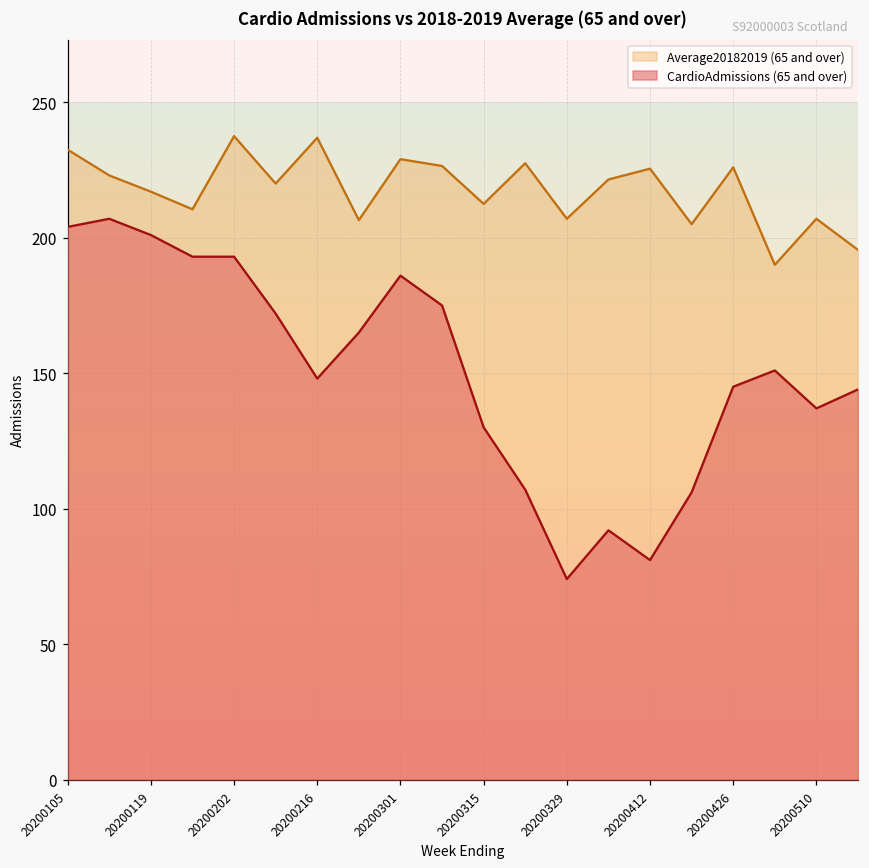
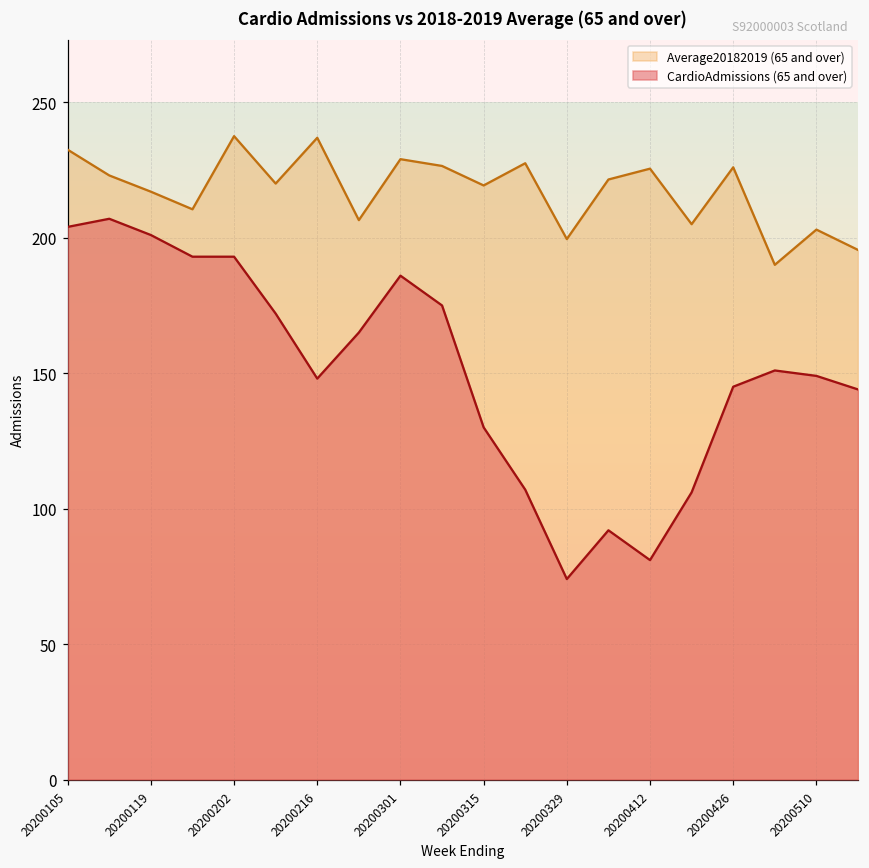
  {
    "Average20182019 (65 and over)": {
      "20200105": 233,
      "20200119": 217,
      "20200202": 238,
      "20200216": 237,
      "20200301": 229,
-     "20200315": 213,
-     "20200329": 207,
+     "20200315": 219,
+     "20200329": 200,
      "20200412": 226,
      "20200426": 226,
-     "20200510": 207
+     "20200510": 203
    },
    "CardioAdmissions (65 and over)": {
      "20200105": 204,
      "20200119": 201,
      "20200202": 193,
      "20200216": 148,
      "20200301": 186,
      "20200315": 130,
      "20200329": 74,
      "20200412": 81,
      "20200426": 145,
-     "20200510": 137
+     "20200510": 149
    }
  }
